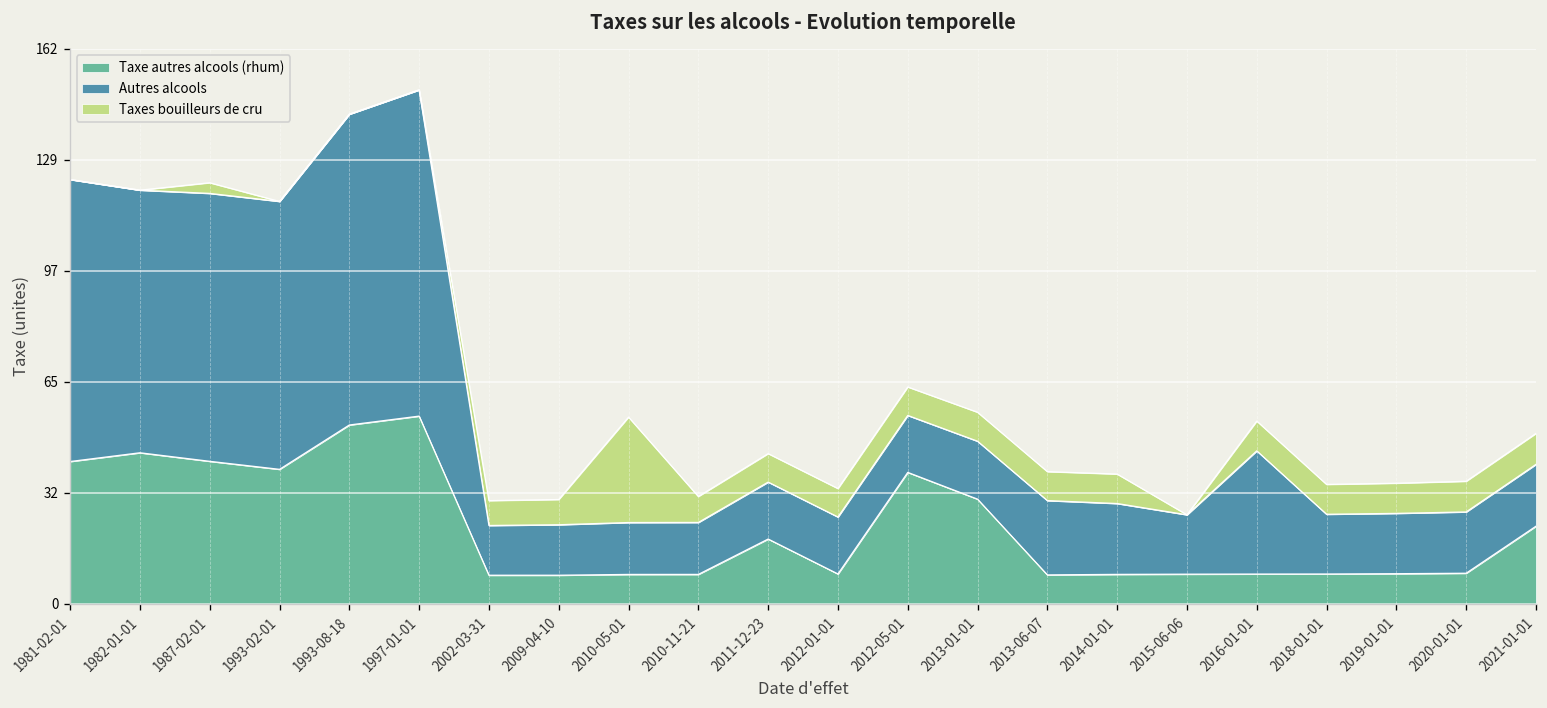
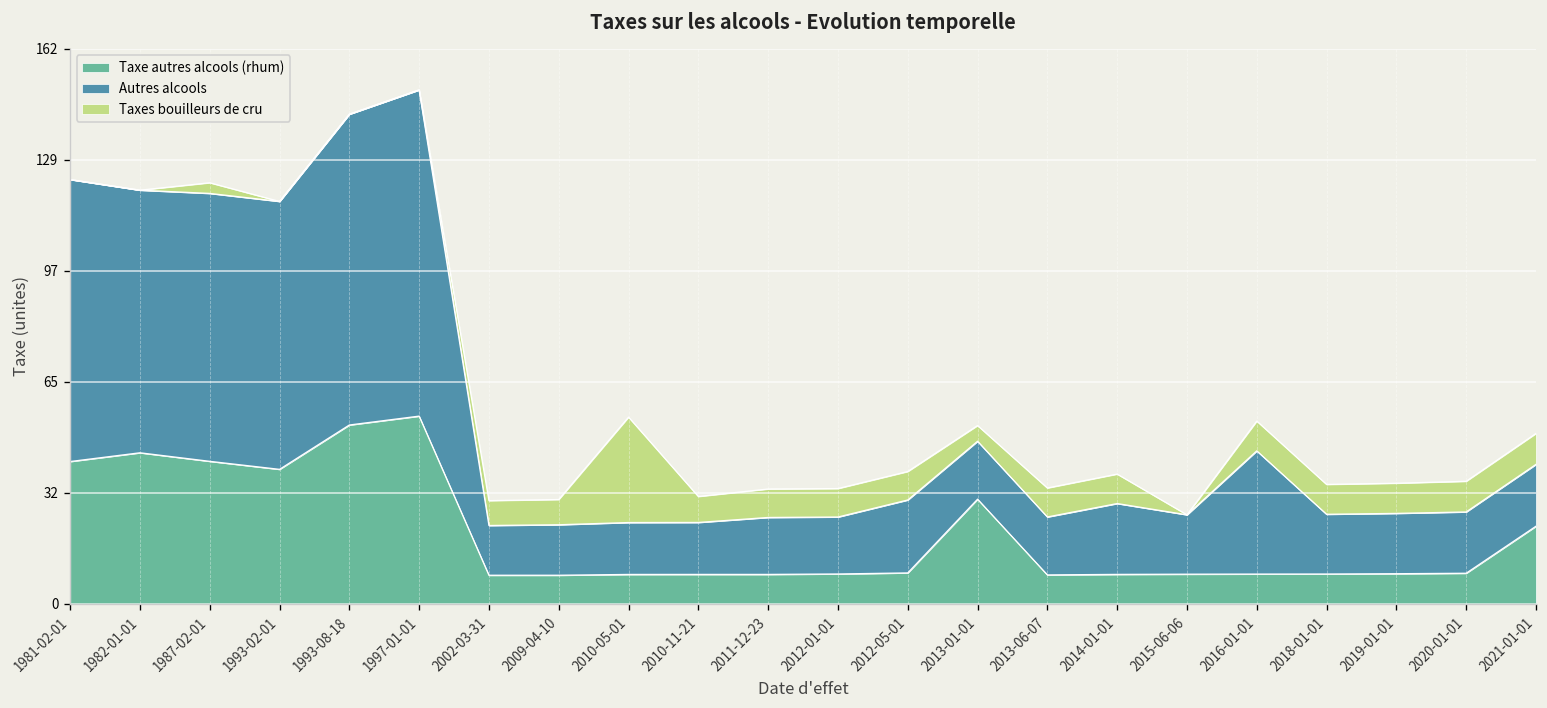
  {
    "Taxe autres alcools (rhum)": {
      "1981-02-01": 42,
      "1982-01-01": 44,
      "1987-02-01": 42,
      "1993-02-01": 39,
      "1993-08-18": 52,
      "1997-01-01": 55,
      "2002-03-31": 8,
      "2009-04-10": 8,
      "2010-05-01": 9,
      "2010-11-21": 9,
-     "2011-12-23": 19,
+     "2011-12-23": 9,
      "2012-01-01": 9,
-     "2012-05-01": 38,
+     "2012-05-01": 9,
      "2013-01-01": 31,
      "2013-06-07": 8,
      "2014-01-01": 9,
      "2015-06-06": 9,
      "2016-01-01": 9,
      "2018-01-01": 9,
      "2019-01-01": 9,
      "2020-01-01": 9,
      "2021-01-01": 23
    },
    "Autres alcools": {
      "1987-02-01": 78,
      "2002-03-31": 15,
      "2009-04-10": 15,
      "2010-05-01": 15,
      "2010-11-21": 15,
      "2011-12-23": 17,
      "2012-01-01": 17,
-     "2012-05-01": 17,
+     "2012-05-01": 21,
      "2013-01-01": 17,
-     "2013-06-07": 22,
+     "2013-06-07": 17,
      "2014-01-01": 21,
      "2016-01-01": 36,
      "2018-01-01": 17,
      "2019-01-01": 18,
      "2020-01-01": 18,
      "2021-01-01": 18
    },
    "Taxes bouilleurs de cru": {
      "1987-02-01": 3,
      "2002-03-31": 7,
      "2009-04-10": 7,
      "2010-05-01": 31,
      "2010-11-21": 8,
      "2011-12-23": 8,
      "2012-01-01": 8,
      "2012-05-01": 8,
-     "2013-01-01": 8,
+     "2013-01-01": 5,
      "2013-06-07": 8,
      "2014-01-01": 9,
      "2016-01-01": 9,
      "2018-01-01": 9,
      "2019-01-01": 9,
      "2020-01-01": 9,
      "2021-01-01": 9
    }
  }
